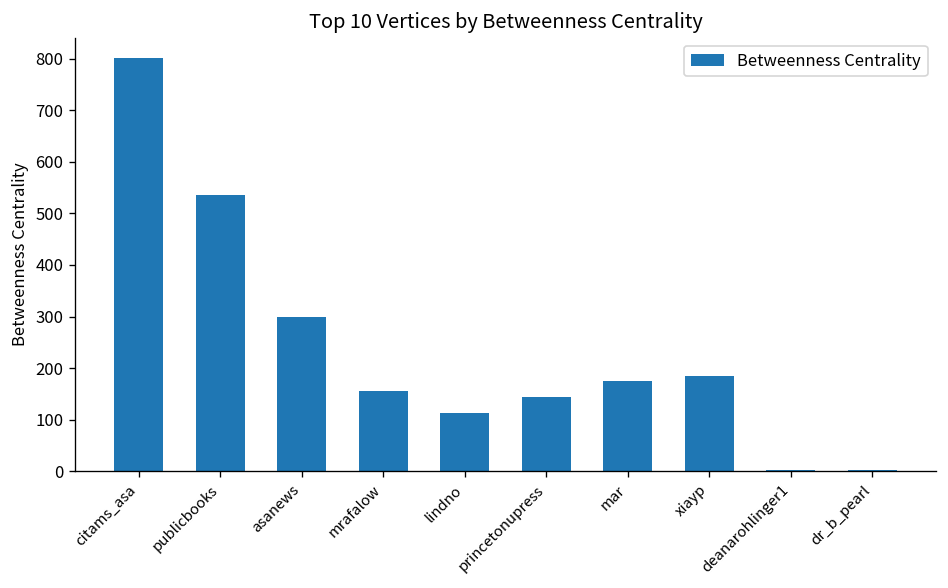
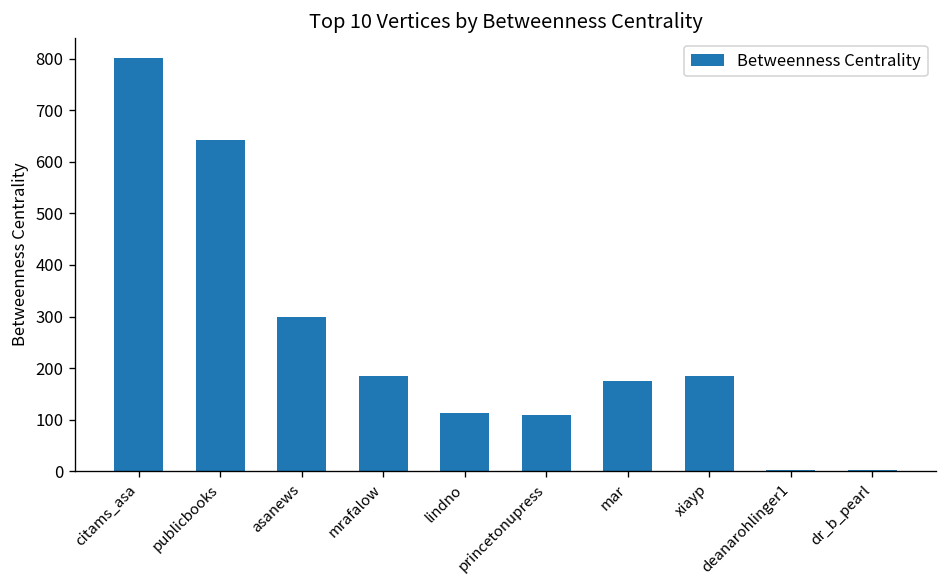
  {
    "citams_asa": 800,
-   "publicbooks": 540,
+   "publicbooks": 640,
    "asanews": 300,
-   "mrafalow": 160,
+   "mrafalow": 180,
    "lindno": 110,
-   "princetonupress": 140,
+   "princetonupress": 110,
    "mar": 180,
    "xiayp": 190
  }
